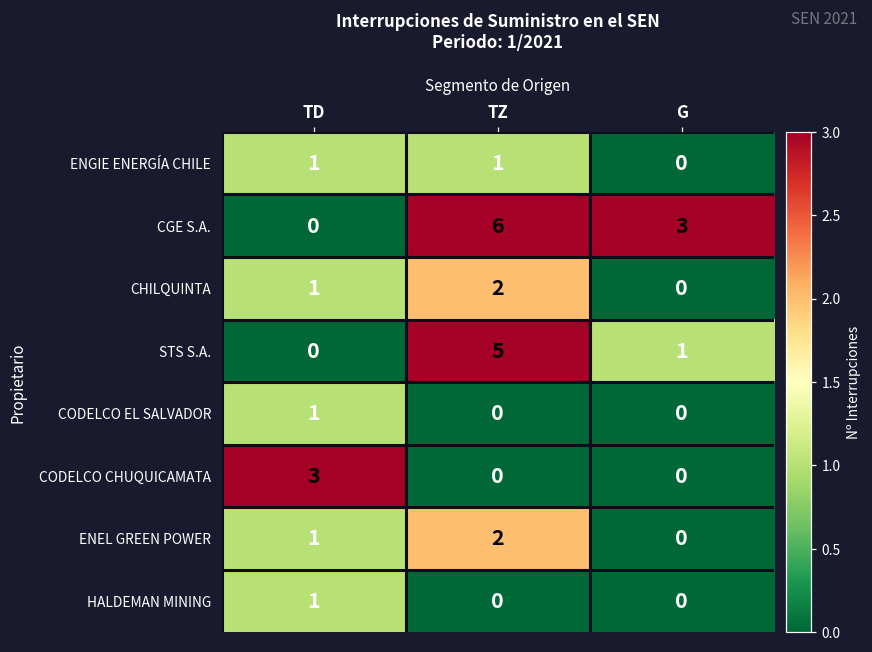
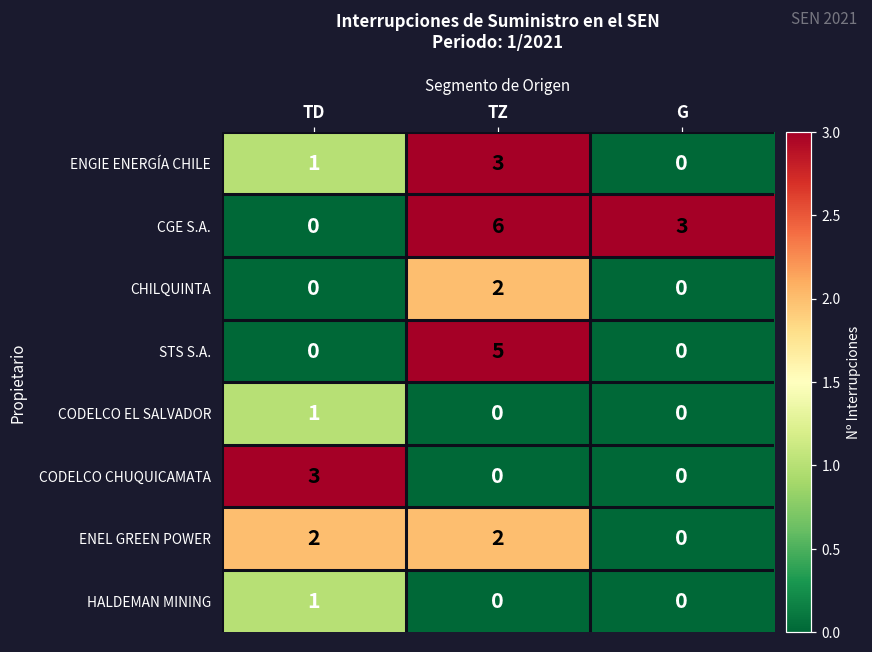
  {
    "ENGIE ENERGÍA CHILE": {
      "TD": 1,
-     "TZ": 1,
+     "TZ": 3,
      "G": 0
    },
    "CGE S.A.": {
      "TD": 0,
      "TZ": 6,
      "G": 3
    },
    "CHILQUINTA": {
-     "TD": 1,
+     "TD": 0,
      "TZ": 2,
      "G": 0
    },
    "STS S.A.": {
      "TD": 0,
      "TZ": 5,
-     "G": 1
+     "G": 0
    },
    "CODELCO EL SALVADOR": {
      "TD": 1,
      "TZ": 0,
      "G": 0
    },
    "CODELCO CHUQUICAMATA": {
      "TD": 3,
      "TZ": 0,
      "G": 0
    },
    "ENEL GREEN POWER": {
-     "TD": 1,
+     "TD": 2,
      "TZ": 2,
      "G": 0
    },
    "HALDEMAN MINING": {
      "TD": 1,
      "TZ": 0,
      "G": 0
    }
  }
